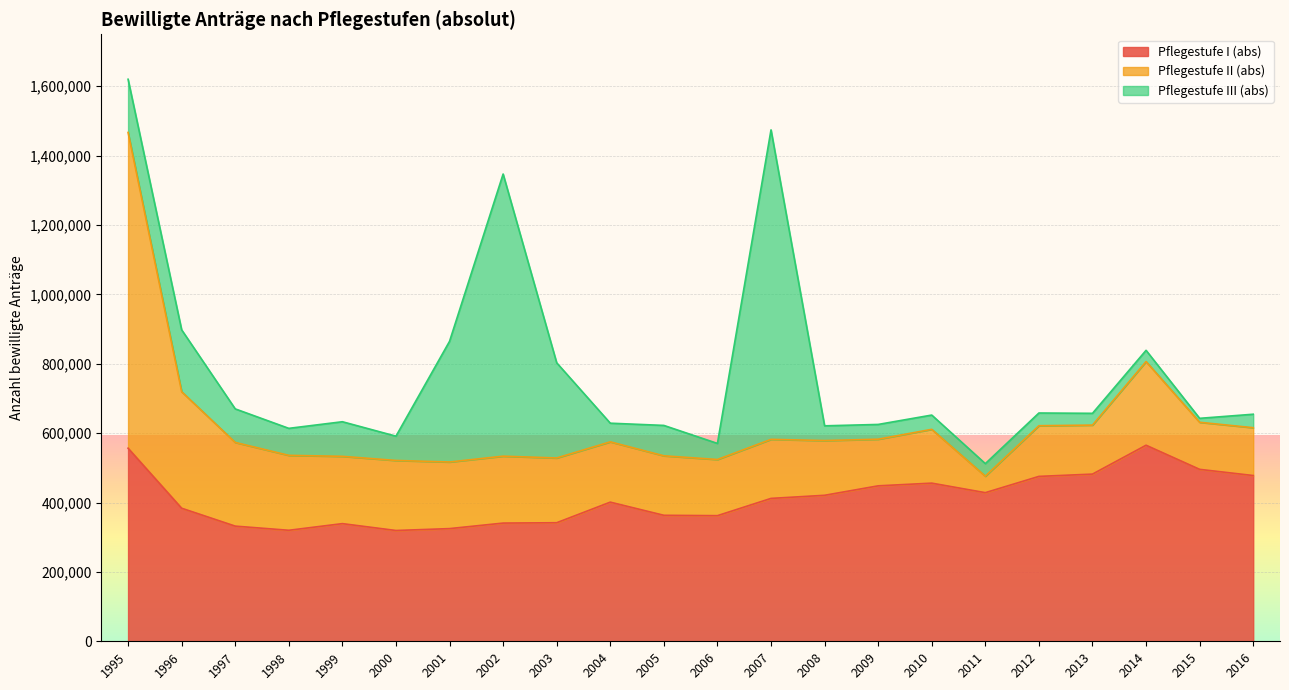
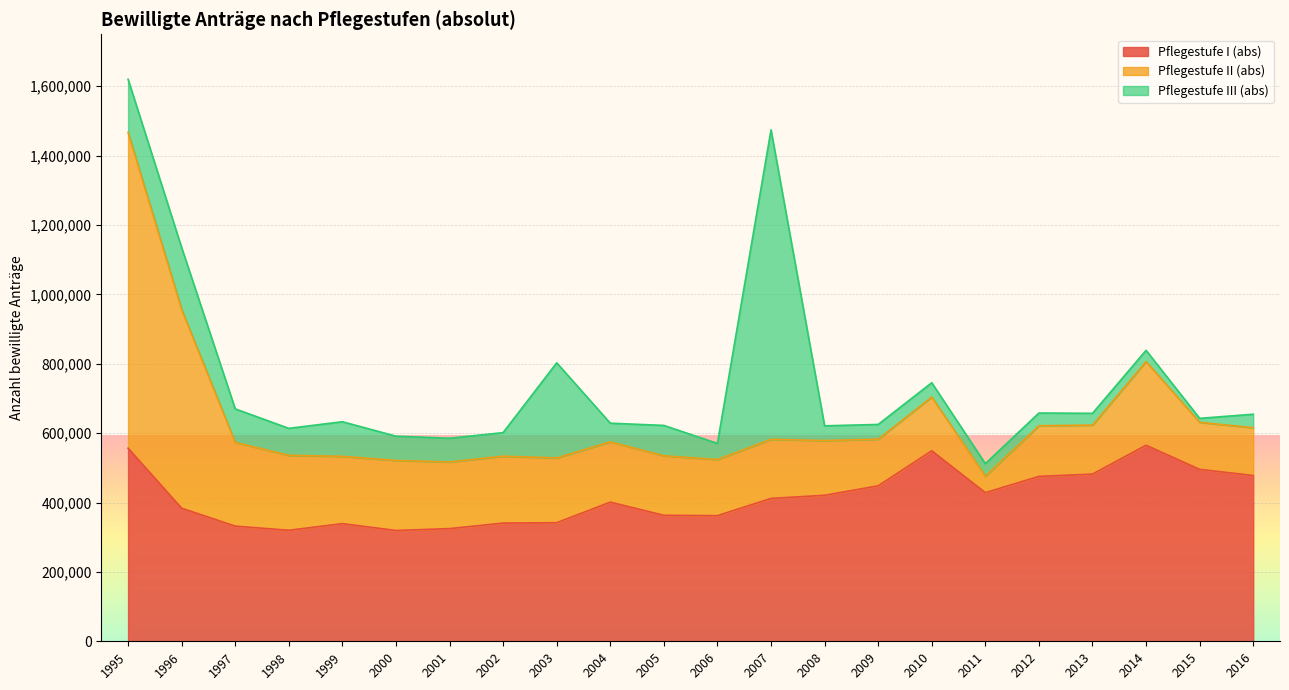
  {
    "Pflegestufe I (abs)": {
      "1995": "560,000",
      "1996": "380,000",
      "1997": "330,000",
      "1998": "320,000",
      "1999": "340,000",
      "2000": "320,000",
      "2001": "320,000",
      "2002": "340,000",
      "2003": "340,000",
      "2004": "400,000",
      "2005": "360,000",
      "2006": "360,000",
      "2007": "410,000",
      "2008": "420,000",
      "2009": "450,000",
-     "2010": "460,000",
+     "2010": "550,000",
      "2011": "430,000",
      "2012": "480,000",
      "2013": "480,000",
      "2014": "570,000",
      "2015": "500,000",
      "2016": "480,000"
    },
    "Pflegestufe II (abs)": {
      "1995": "910,000",
-     "1996": "340,000",
+     "1996": "570,000",
      "1997": "240,000",
      "1998": "220,000",
      "1999": "190,000",
      "2000": "200,000",
      "2001": "190,000",
      "2002": "190,000",
      "2003": "190,000",
      "2004": "170,000",
      "2005": "170,000",
      "2006": "160,000",
      "2007": "170,000",
      "2008": "160,000",
      "2009": "130,000",
      "2010": "160,000",
      "2011": "50,000",
      "2012": "150,000",
      "2013": "140,000",
      "2014": "240,000",
      "2015": "140,000",
      "2016": "140,000"
    },
    "Pflegestufe III (abs)": {
      "1995": "150,000",
      "1996": "180,000",
      "1997": "100,000",
      "1998": "80,000",
      "1999": "100,000",
      "2000": "70,000",
-     "2001": "350,000",
-     "2002": "810,000",
+     "2001": "70,000",
+     "2002": "70,000",
      "2003": "270,000",
      "2004": "50,000",
      "2005": "90,000",
      "2006": "50,000",
      "2007": "890,000",
      "2008": "40,000",
      "2009": "40,000",
      "2010": "40,000",
      "2011": "40,000",
      "2012": "40,000",
      "2013": "30,000",
      "2014": "30,000",
      "2015": "10,000",
      "2016": "40,000"
    }
  }
